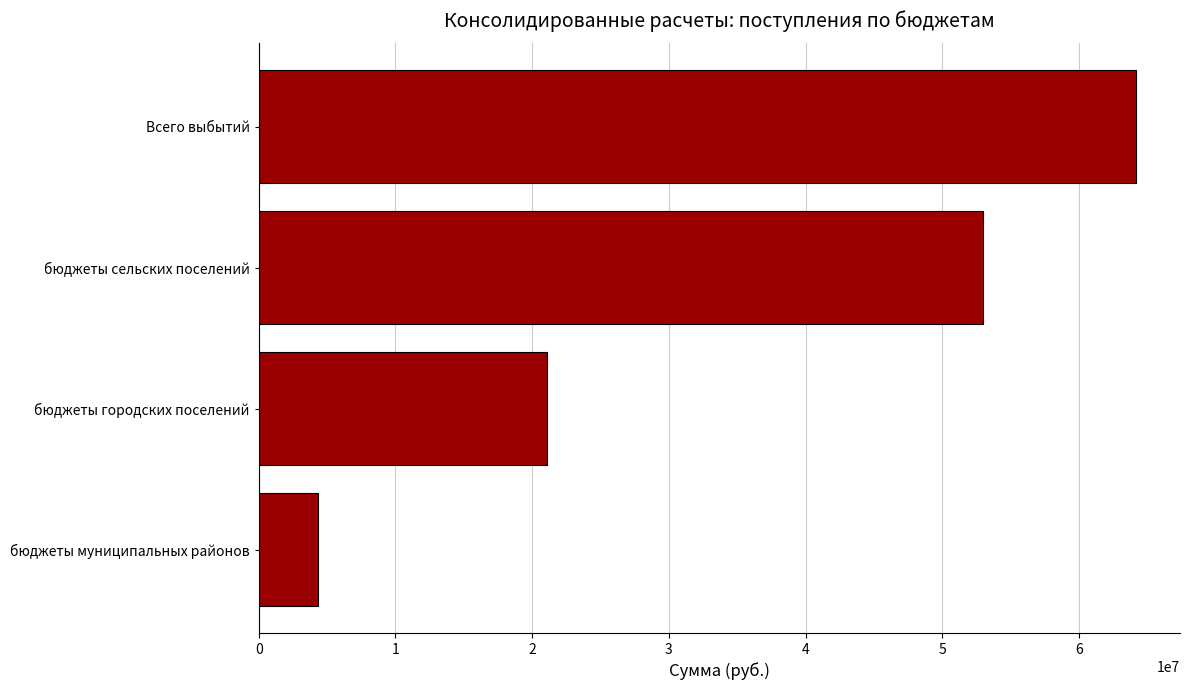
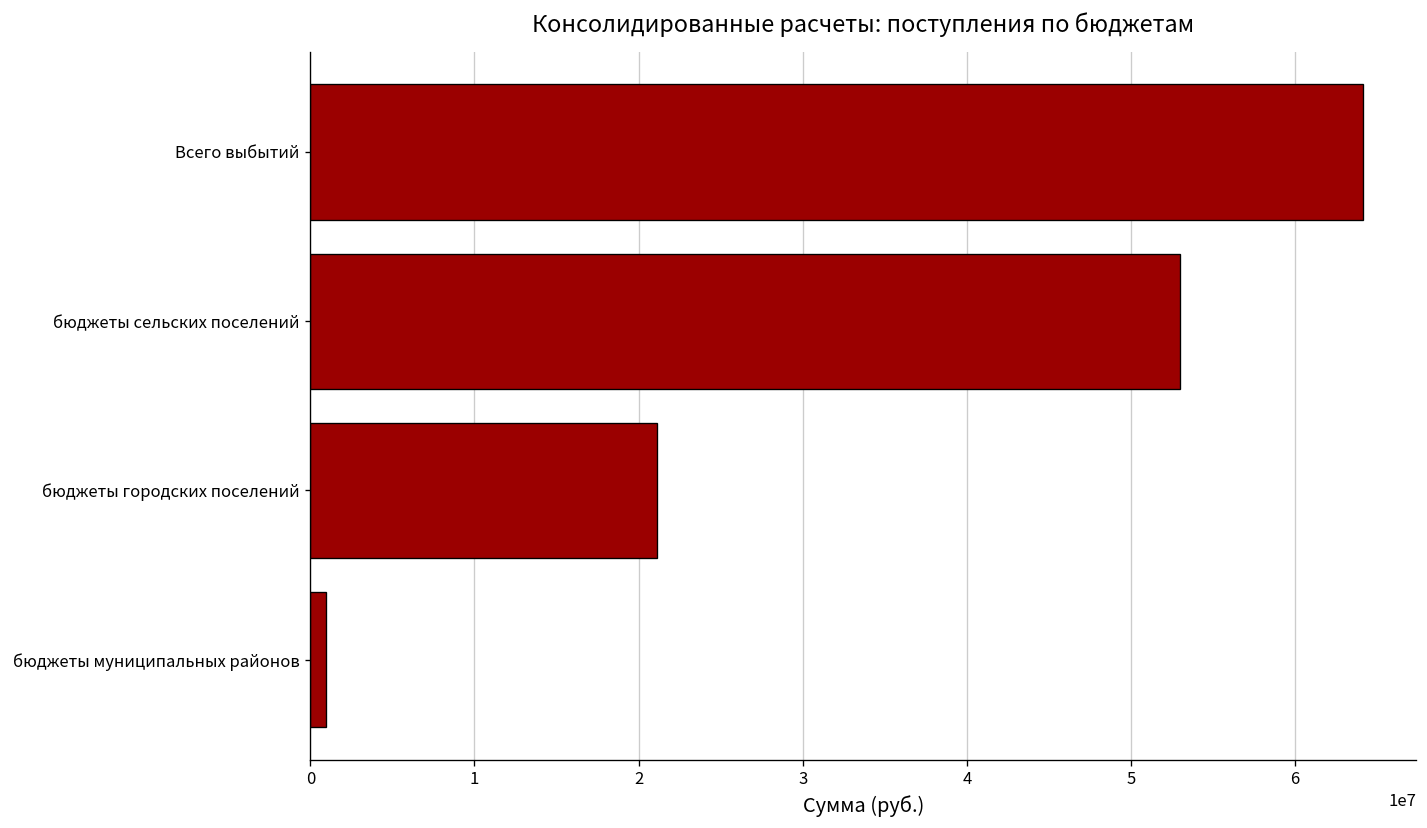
  {
    "Всего выбытий": 64200000,
    "бюджеты сельских поселений": 53000000,
    "бюджеты городских поселений": 21100000,
-   "бюджеты муниципальных районов": 4300000
+   "бюджеты муниципальных районов": 1000000
  }
